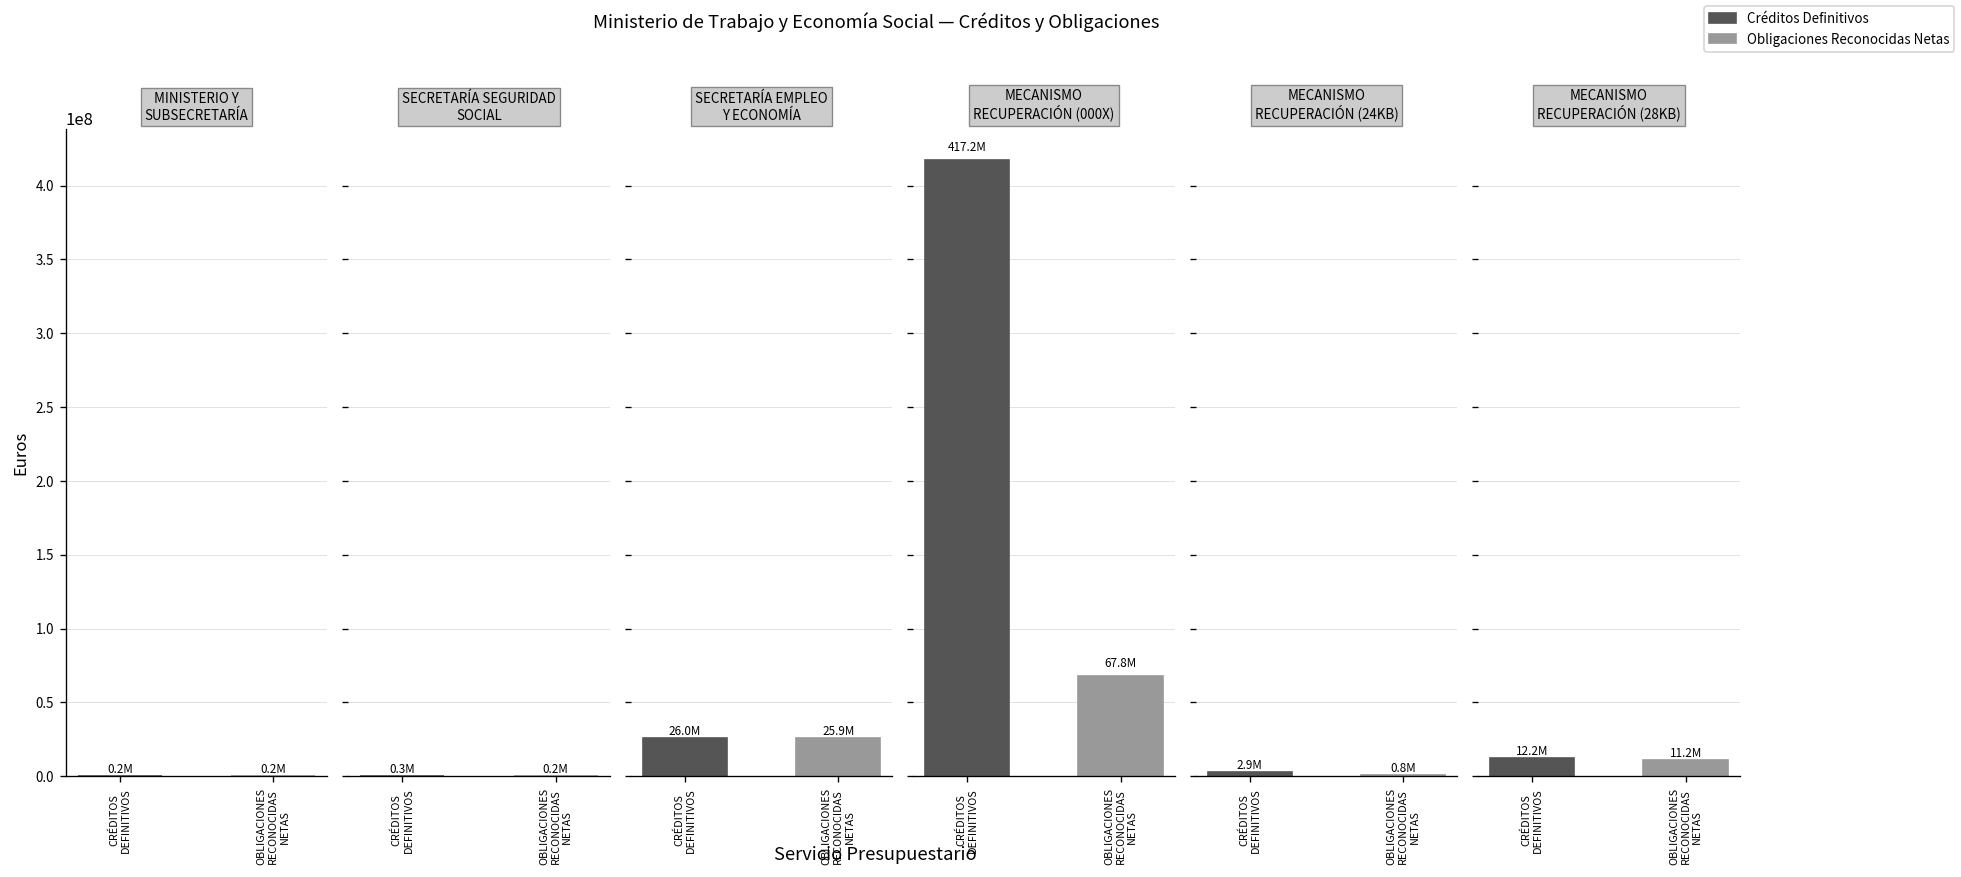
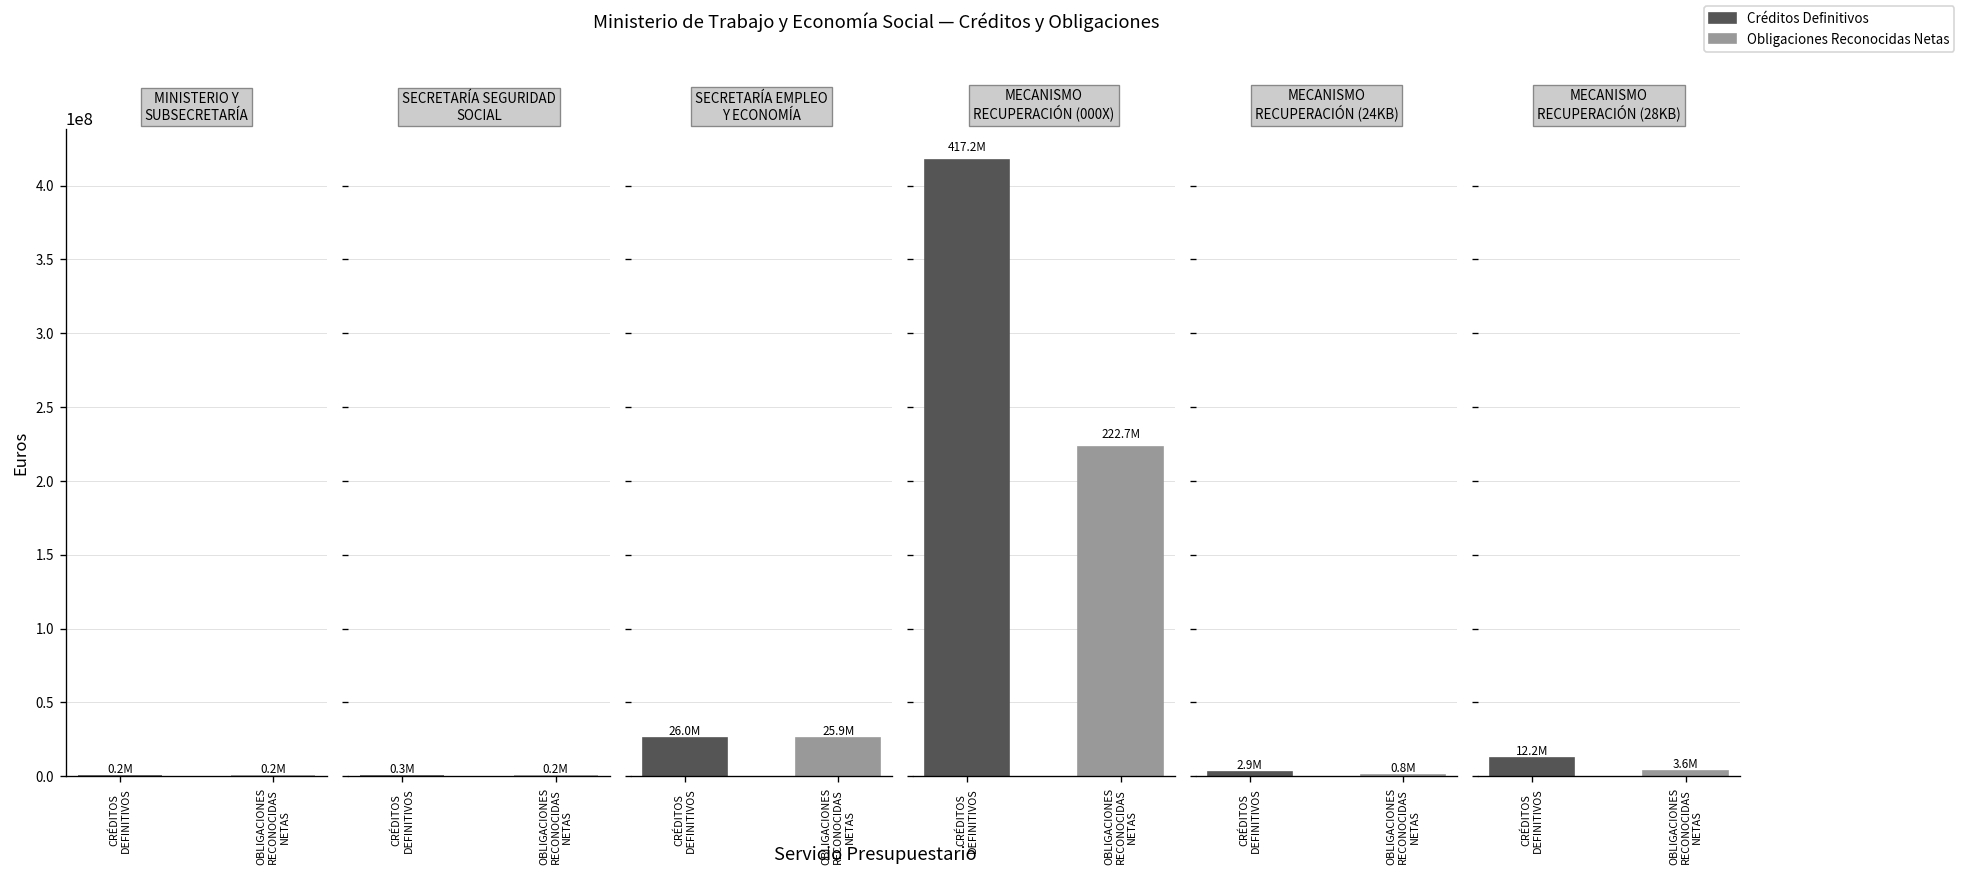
  {
    "MINISTERIO Y SUBSECRETARÍA": {
      "CRÉDITOS DEFINITIVOS": "0.2M",
      "OBLIGACIONES RECONOCIDAS NETAS": "0.2M"
    },
    "SECRETARÍA SEGURIDAD SOCIAL": {
      "CRÉDITOS DEFINITIVOS": "0.3M",
      "OBLIGACIONES RECONOCIDAS NETAS": "0.2M"
    },
    "SECRETARÍA EMPLEO Y ECONOMÍA": {
      "CRÉDITOS DEFINITIVOS": "26.0M",
      "OBLIGACIONES RECONOCIDAS NETAS": "25.9M"
    },
    "MECANISMO RECUPERACIÓN (000X)": {
      "CRÉDITOS DEFINITIVOS": "417.2M",
-     "OBLIGACIONES RECONOCIDAS NETAS": "67.8M"
+     "OBLIGACIONES RECONOCIDAS NETAS": "222.7M"
    },
    "MECANISMO RECUPERACIÓN (24KB)": {
      "CRÉDITOS DEFINITIVOS": "2.9M",
      "OBLIGACIONES RECONOCIDAS NETAS": "0.8M"
    },
    "MECANISMO RECUPERACIÓN (28KB)": {
      "CRÉDITOS DEFINITIVOS": "12.2M",
-     "OBLIGACIONES RECONOCIDAS NETAS": "11.2M"
+     "OBLIGACIONES RECONOCIDAS NETAS": "3.6M"
    }
  }
